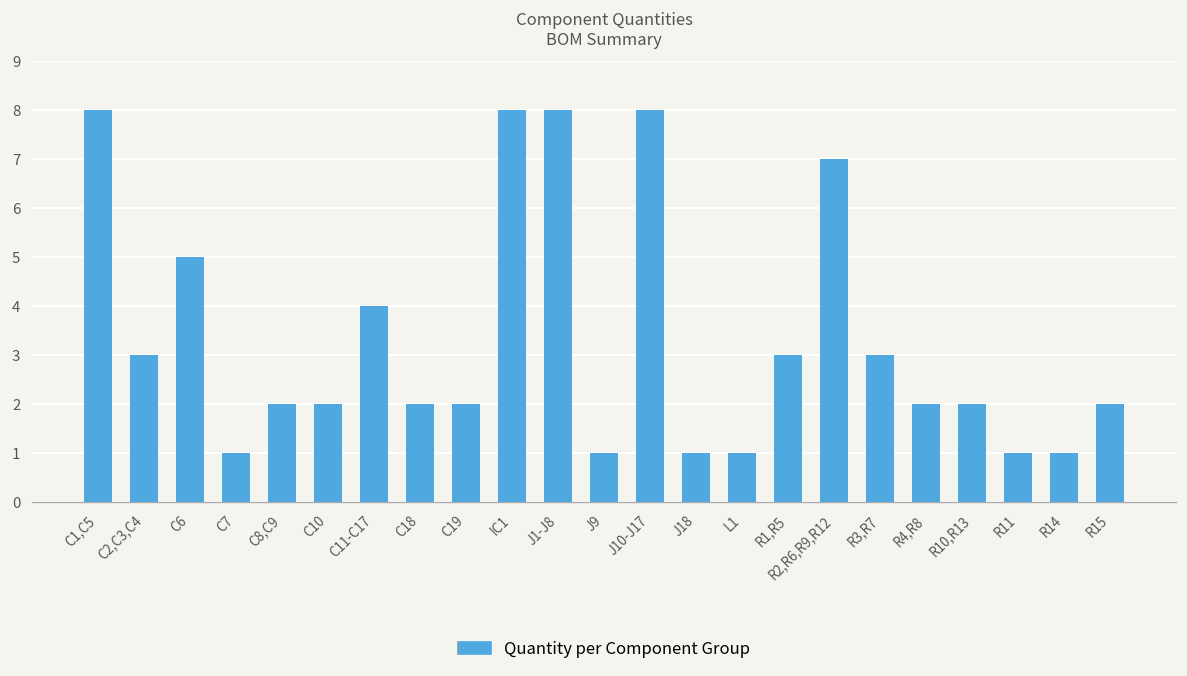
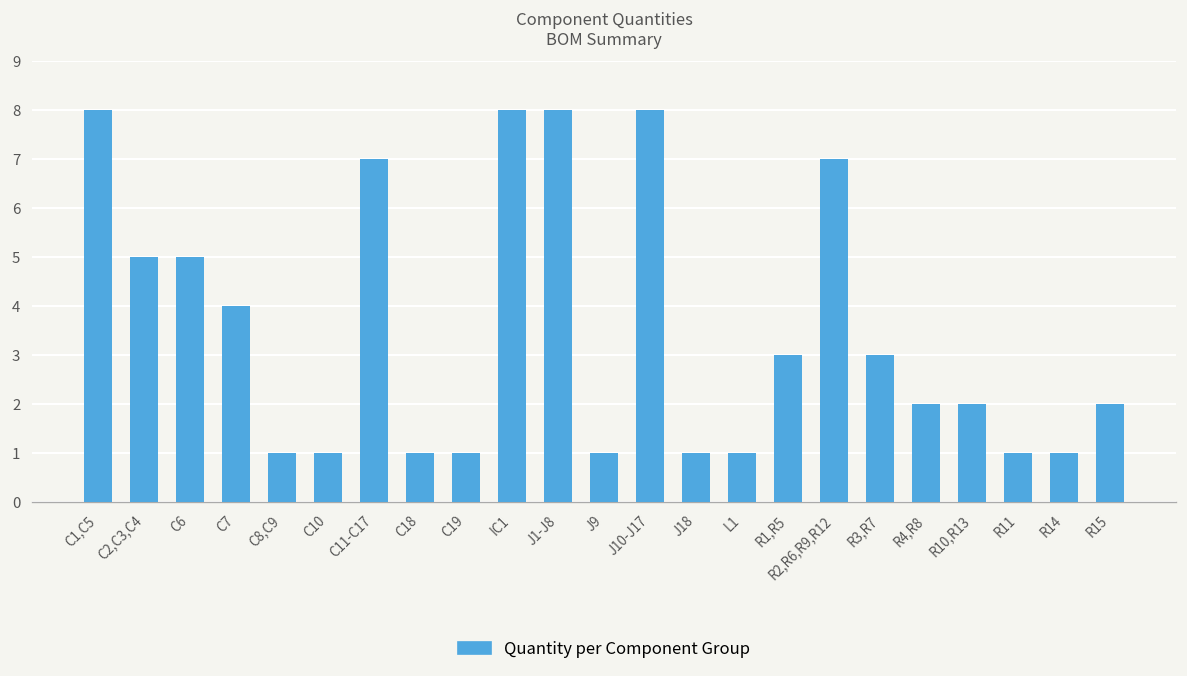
  {
    "C1,C5": 8,
-   "C2,C3,C4": 3,
+   "C2,C3,C4": 5,
    "C6": 5,
-   "C7": 1,
-   "C8,C9": 2,
-   "C10": 2,
-   "C11-C17": 4,
-   "C18": 2,
-   "C19": 2,
+   "C7": 4,
+   "C8,C9": 1,
+   "C10": 1,
+   "C11-C17": 7,
+   "C18": 1,
+   "C19": 1,
    "IC1": 8,
    "J1-J8": 8,
    "J9": 1,
    "J10-J17": 8,
    "J18": 1,
    "L1": 1,
    "R1,R5": 3,
    "R2,R6,R9,R12": 7,
    "R3,R7": 3,
    "R4,R8": 2,
    "R10,R13": 2,
    "R11": 1,
    "R14": 1,
    "R15": 2
  }
